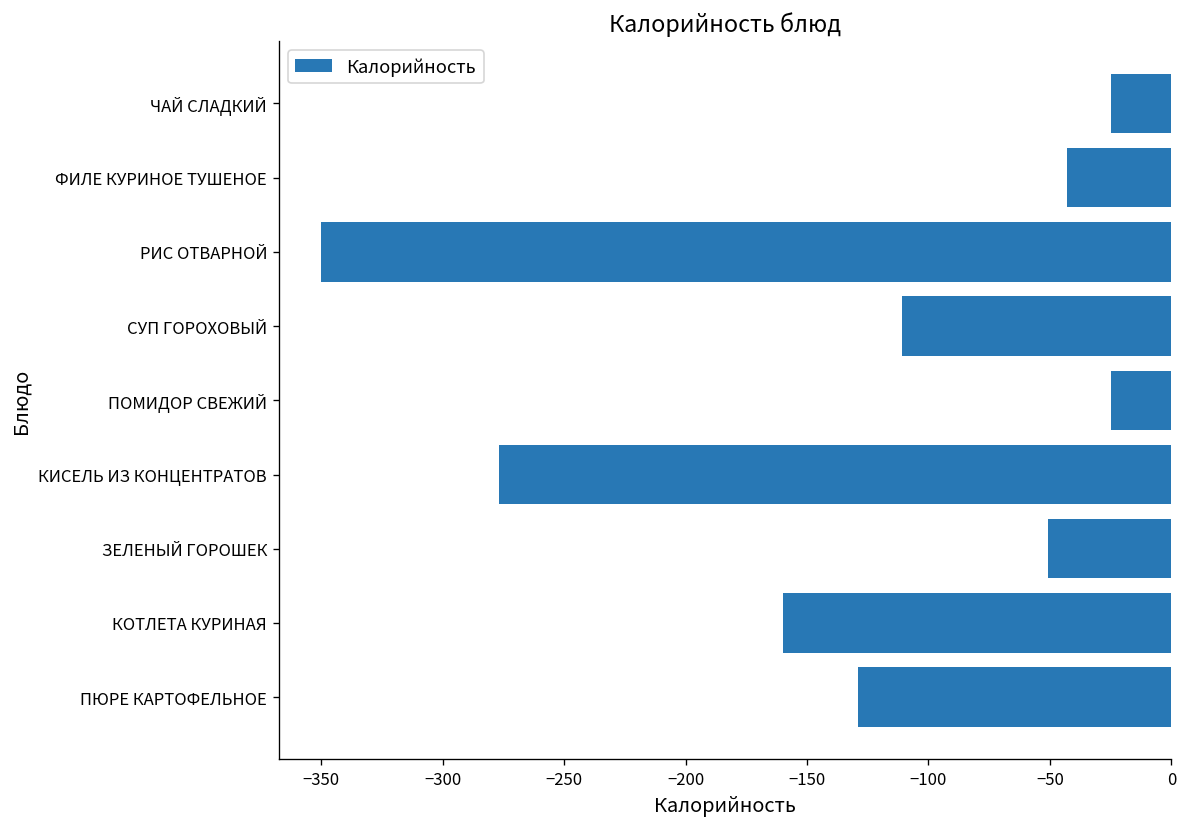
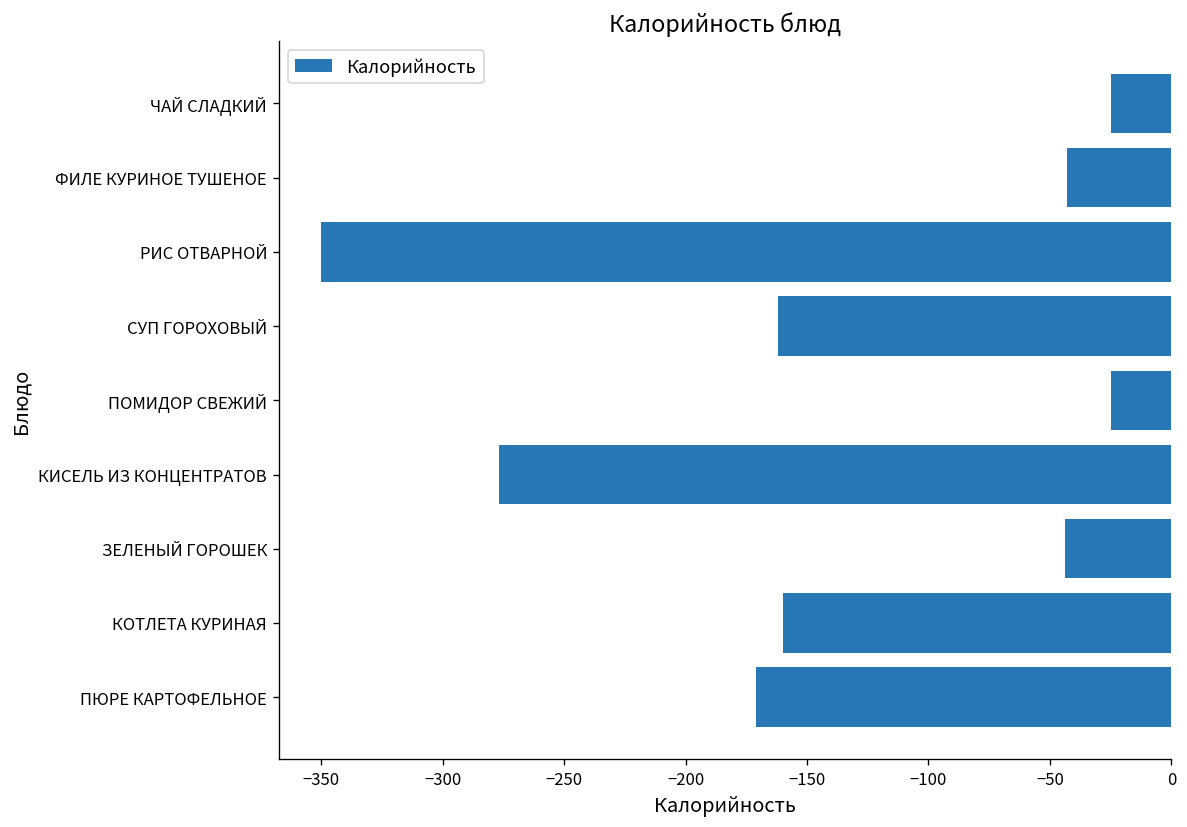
  {
    "ЧАЙ СЛАДКИЙ": -25,
    "ФИЛЕ КУРИНОЕ ТУШЕНОЕ": -43,
    "РИС ОТВАРНОЙ": -350,
-   "СУП ГОРОХОВЫЙ": -111,
+   "СУП ГОРОХОВЫЙ": -162,
    "ПОМИДОР СВЕЖИЙ": -25,
    "КИСЕЛЬ ИЗ КОНЦЕНТРАТОВ": -277,
-   "ЗЕЛЕНЫЙ ГОРОШЕК": -51,
+   "ЗЕЛЕНЫЙ ГОРОШЕК": -44,
    "КОТЛЕТА КУРИНАЯ": -160,
-   "ПЮРЕ КАРТОФЕЛЬНОЕ": -129
+   "ПЮРЕ КАРТОФЕЛЬНОЕ": -171
  }
